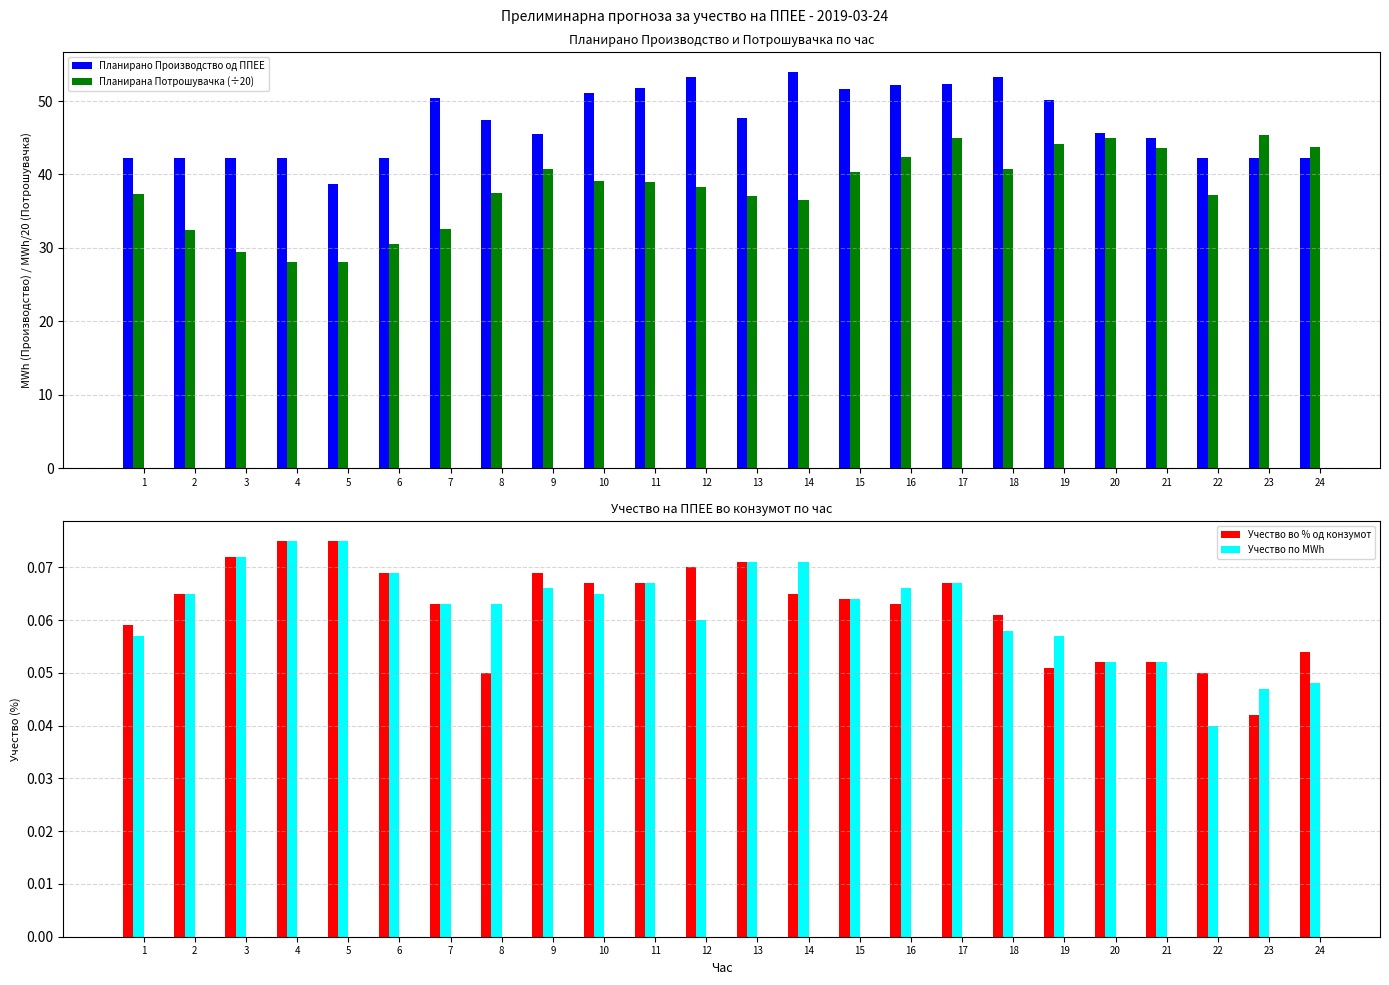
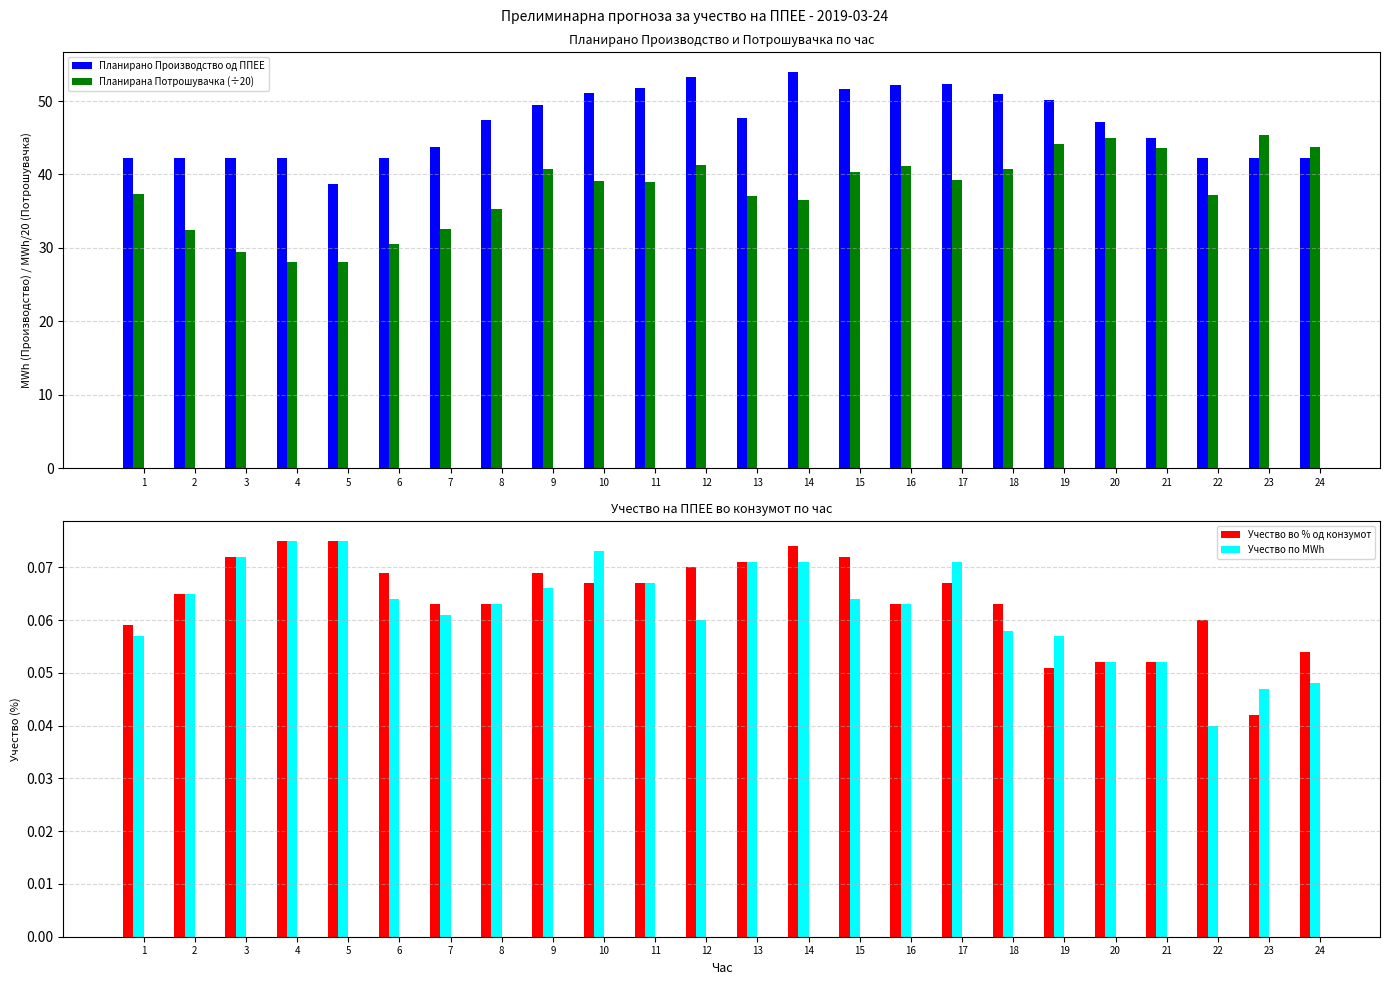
  {
    "Планирано Производство и Потрошувачка по час": {
      "Планирано Производство од ППЕЕ": {
        "1": 42,
        "2": 42,
        "3": 42,
        "4": 42,
        "5": 39,
        "6": 42,
-       "7": 50,
+       "7": 44,
        "8": 47,
-       "9": 45,
+       "9": 50,
        "10": 51,
        "11": 52,
        "12": 53,
        "13": 48,
        "14": 54,
        "15": 52,
        "16": 52,
        "17": 52,
-       "18": 53,
+       "18": 51,
        "19": 50,
-       "20": 46,
+       "20": 47,
        "21": 45,
        "22": 42,
        "23": 42,
        "24": 42
      },
      "Планирана Потрошувачка (÷20)": {
        "1": 37,
        "2": 32,
        "3": 29,
        "4": 28,
        "5": 28,
        "6": 31,
        "7": 33,
-       "8": 37,
+       "8": 35,
        "9": 41,
        "10": 39,
        "11": 39,
-       "12": 38,
+       "12": 41,
        "13": 37,
        "14": 37,
        "15": 40,
-       "16": 42,
-       "17": 45,
+       "16": 41,
+       "17": 39,
        "18": 41,
        "19": 44,
        "20": 45,
        "21": 44,
        "22": 37,
        "23": 45,
        "24": 44
      }
    },
    "Учество на ППЕЕ во конзумот по час": {
      "Учество во % од конзумот": {
        "1": 0.059,
        "2": 0.065,
        "3": 0.072,
        "4": 0.075,
        "5": 0.075,
        "6": 0.069,
        "7": 0.063,
-       "8": 0.050,
+       "8": 0.063,
        "9": 0.069,
        "10": 0.067,
        "11": 0.067,
        "12": 0.070,
        "13": 0.071,
-       "14": 0.065,
-       "15": 0.064,
+       "14": 0.074,
+       "15": 0.072,
        "16": 0.063,
        "17": 0.067,
-       "18": 0.061,
+       "18": 0.063,
        "19": 0.051,
        "20": 0.052,
        "21": 0.052,
-       "22": 0.05,
+       "22": 0.06,
        "23": 0.042,
        "24": 0.054
      },
      "Учество по MWh": {
        "1": 0.057,
        "2": 0.065,
        "3": 0.072,
        "4": 0.075,
        "5": 0.075,
-       "6": 0.069,
-       "7": 0.063,
+       "6": 0.064,
+       "7": 0.061,
        "8": 0.063,
        "9": 0.066,
-       "10": 0.065,
+       "10": 0.073,
        "11": 0.067,
        "12": 0.060,
        "13": 0.071,
        "14": 0.071,
        "15": 0.064,
-       "16": 0.066,
-       "17": 0.067,
+       "16": 0.063,
+       "17": 0.071,
        "18": 0.058,
        "19": 0.057,
        "20": 0.052,
        "21": 0.052,
        "22": 0.040,
        "23": 0.047,
        "24": 0.048
      }
    }
  }
